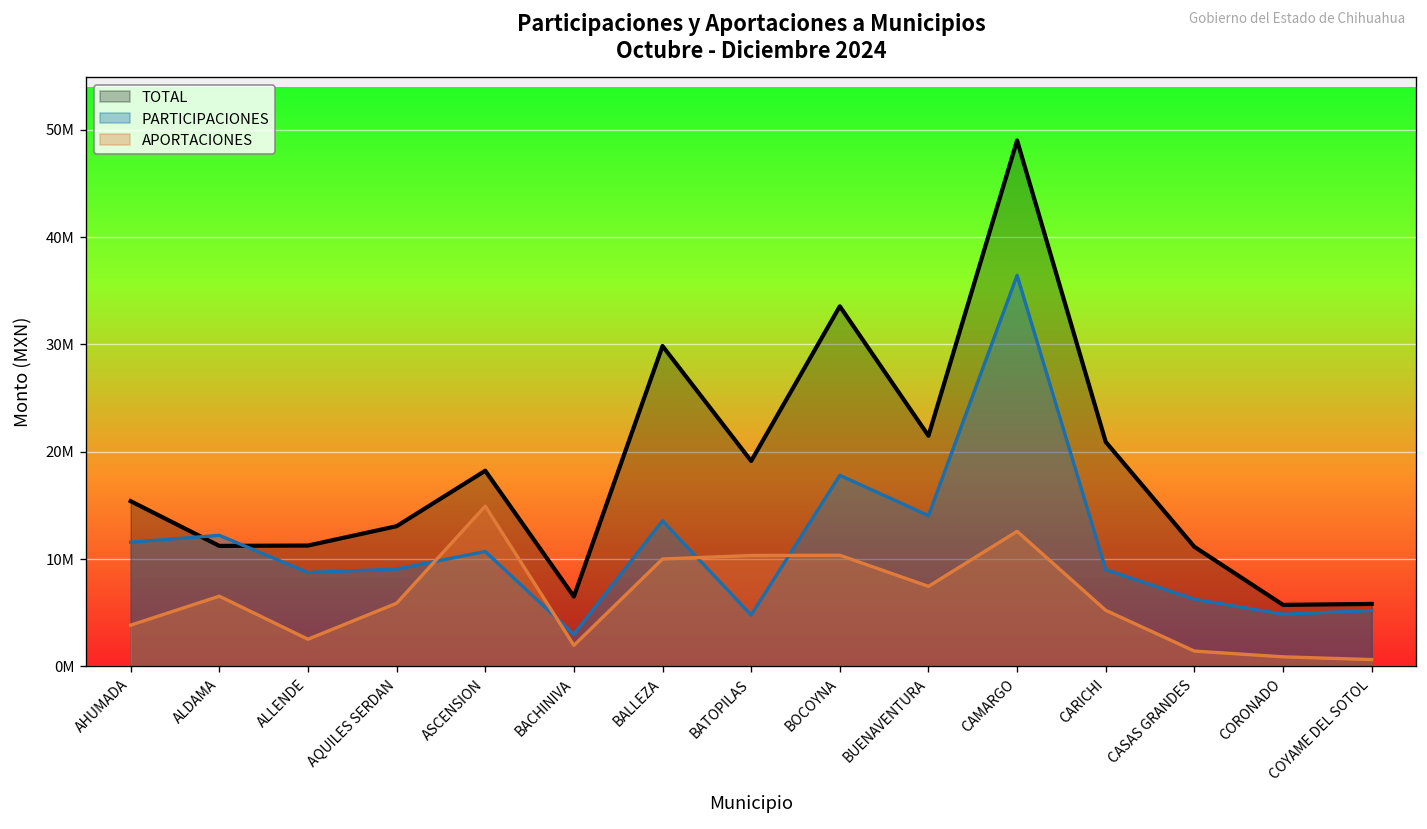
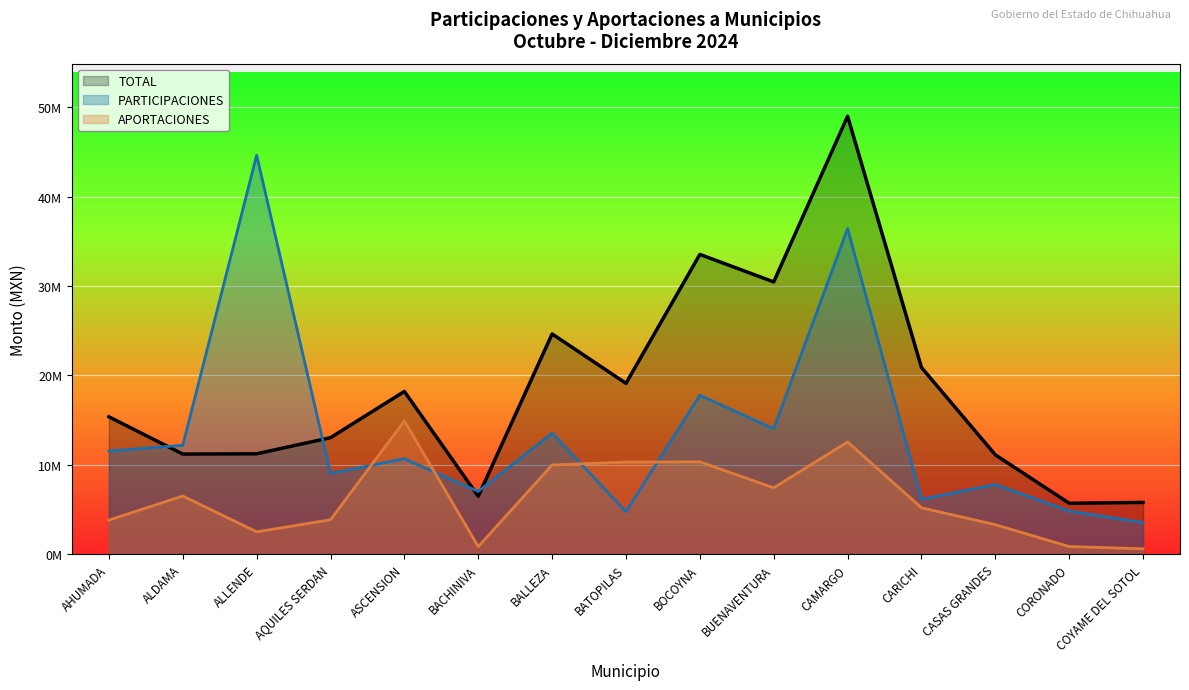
  {
    "TOTAL": {
      "AHUMADA": 15000000,
      "ALDAMA": 11000000,
      "ALLENDE": 11000000,
      "AQUILES SERDAN": 13000000,
      "ASCENSION": 18000000,
      "BACHINIVA": 6000000,
-     "BALLEZA": 30000000,
+     "BALLEZA": 25000000,
      "BATOPILAS": 19000000,
      "BOCOYNA": 34000000,
-     "BUENAVENTURA": 21000000,
+     "BUENAVENTURA": 30000000,
      "CAMARGO": 49000000,
      "CARICHI": 21000000,
      "CASAS GRANDES": 11000000,
      "CORONADO": 6000000,
      "COYAME DEL SOTOL": 6000000
    },
    "PARTICIPACIONES": {
      "AHUMADA": 12000000,
      "ALDAMA": 12000000,
-     "ALLENDE": 9000000,
+     "ALLENDE": 45000000,
      "AQUILES SERDAN": 9000000,
      "ASCENSION": 11000000,
-     "BACHINIVA": 3000000,
+     "BACHINIVA": 7000000,
      "BALLEZA": 14000000,
      "BATOPILAS": 5000000,
      "BOCOYNA": 18000000,
      "BUENAVENTURA": 14000000,
      "CAMARGO": 36000000,
-     "CARICHI": 9000000,
-     "CASAS GRANDES": 6000000,
+     "CARICHI": 6000000,
+     "CASAS GRANDES": 8000000,
      "CORONADO": 5000000,
-     "COYAME DEL SOTOL": 5000000
+     "COYAME DEL SOTOL": 4000000
    },
    "APORTACIONES": {
      "AHUMADA": 4000000,
      "ALDAMA": 7000000,
      "ALLENDE": 3000000,
-     "AQUILES SERDAN": 6000000,
+     "AQUILES SERDAN": 4000000,
      "ASCENSION": 15000000,
-     "BACHINIVA": 2000000,
+     "BACHINIVA": 1000000,
      "BALLEZA": 10000000,
      "BATOPILAS": 10000000,
      "BOCOYNA": 10000000,
      "BUENAVENTURA": 7000000,
      "CAMARGO": 13000000,
      "CARICHI": 5000000,
-     "CASAS GRANDES": 1000000,
+     "CASAS GRANDES": 3000000,
      "CORONADO": 1000000,
      "COYAME DEL SOTOL": 1000000
    }
  }
